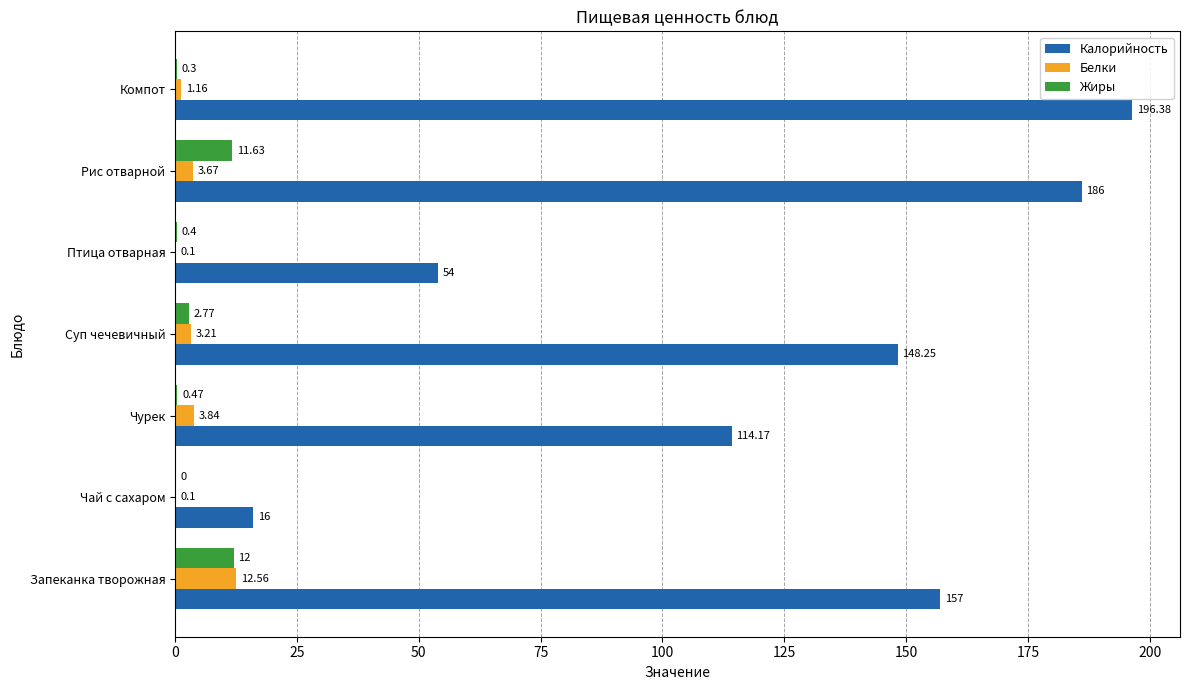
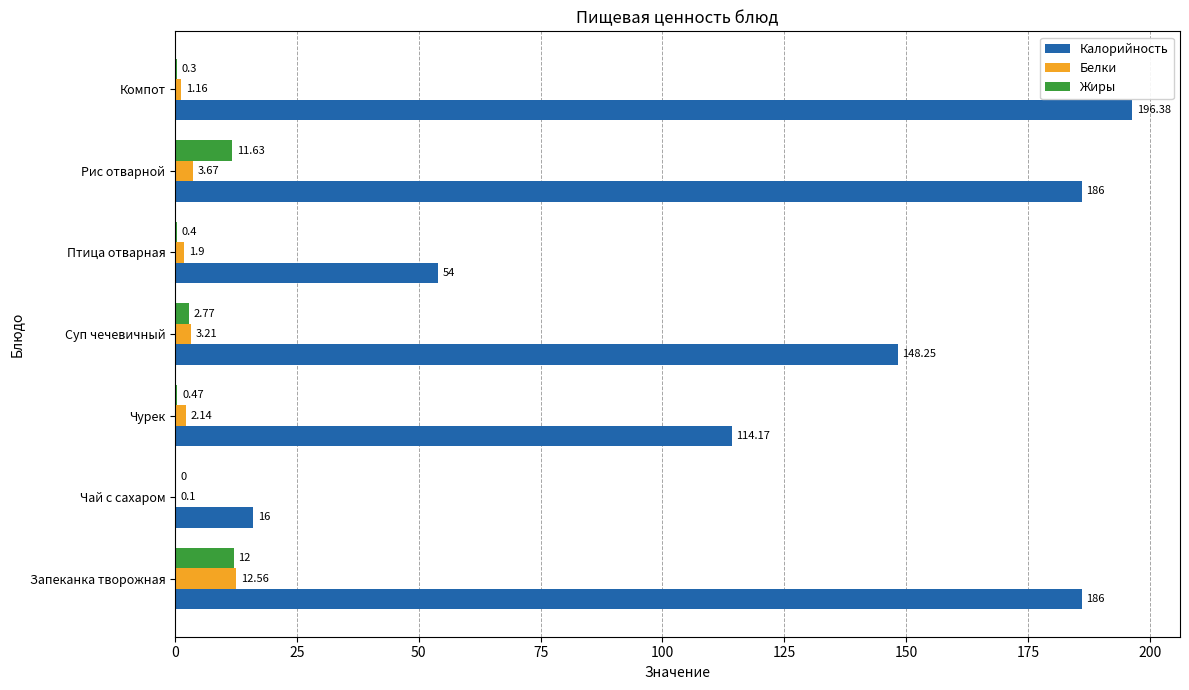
  {
    "Калорийность": {
      "Компот": 196.38,
      "Рис отварной": 186,
      "Птица отварная": 54,
      "Суп чечевичный": 148.25,
      "Чурек": 114.17,
      "Чай с сахаром": 16,
-     "Запеканка творожная": 157
+     "Запеканка творожная": 186
    },
    "Белки": {
      "Компот": 1.16,
      "Рис отварной": 3.67,
-     "Птица отварная": 0.1,
+     "Птица отварная": 1.9,
      "Суп чечевичный": 3.21,
-     "Чурек": 3.84,
+     "Чурек": 2.14,
      "Чай с сахаром": 0.1,
      "Запеканка творожная": 12.56
    },
    "Жиры": {
      "Компот": 0.3,
      "Рис отварной": 11.63,
      "Птица отварная": 0.4,
      "Суп чечевичный": 2.77,
      "Чурек": 0.47,
      "Чай с сахаром": 0,
      "Запеканка творожная": 12
    }
  }
